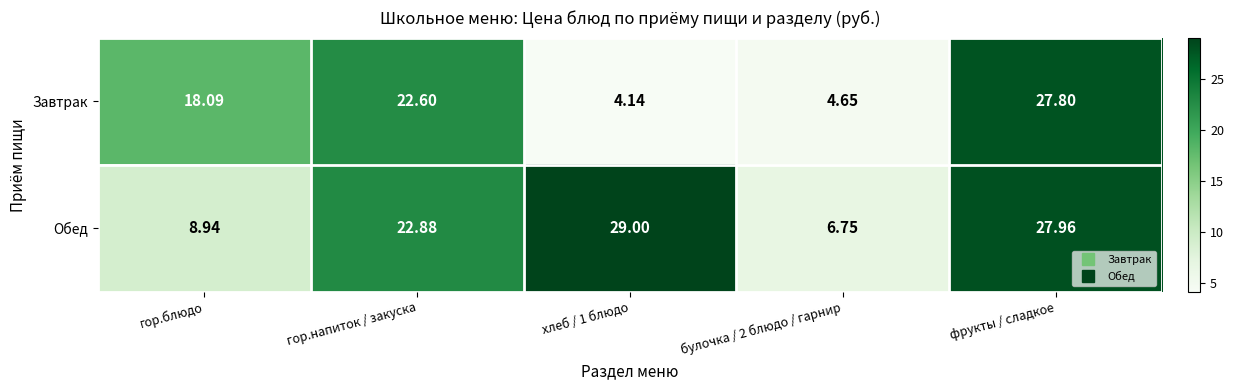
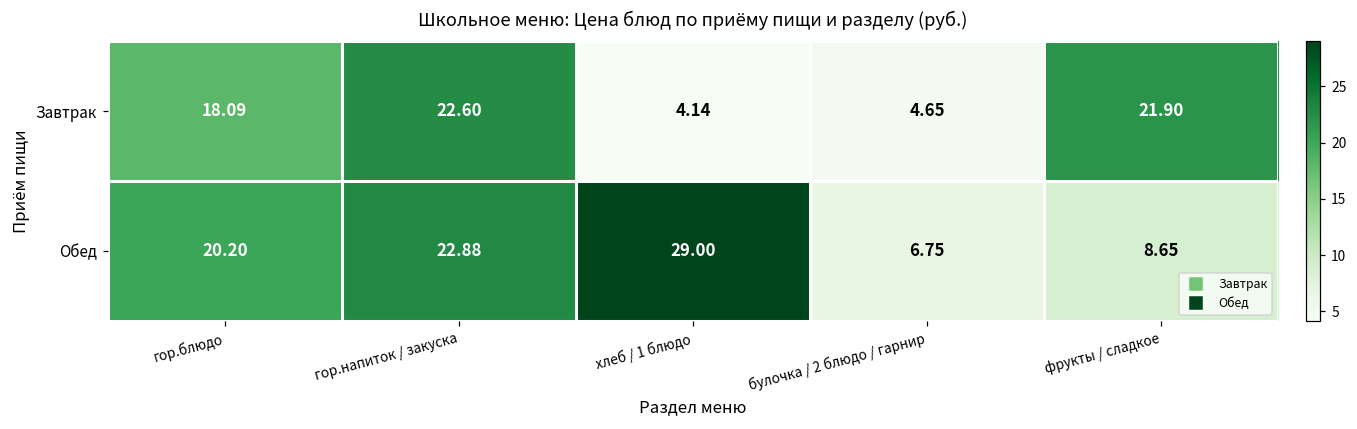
  {
    "Завтрак": {
      "гор.блюдо": 18.09,
      "гор.напиток / закуска": 22.60,
      "хлеб / 1 блюдо": 4.14,
      "булочка / 2 блюдо / гарнир": 4.65,
-     "фрукты / сладкое": 27.80
+     "фрукты / сладкое": 21.90
    },
    "Обед": {
-     "гор.блюдо": 8.94,
+     "гор.блюдо": 20.20,
      "гор.напиток / закуска": 22.88,
      "хлеб / 1 блюдо": 29.00,
      "булочка / 2 блюдо / гарнир": 6.75,
-     "фрукты / сладкое": 27.96
+     "фрукты / сладкое": 8.65
    }
  }
